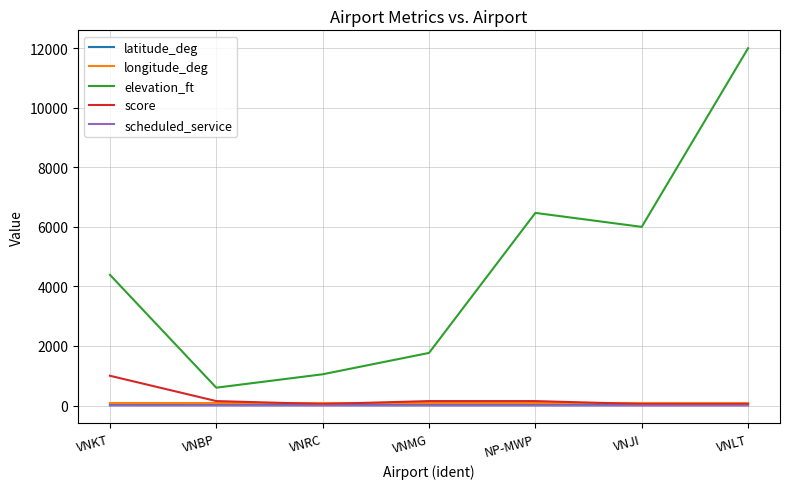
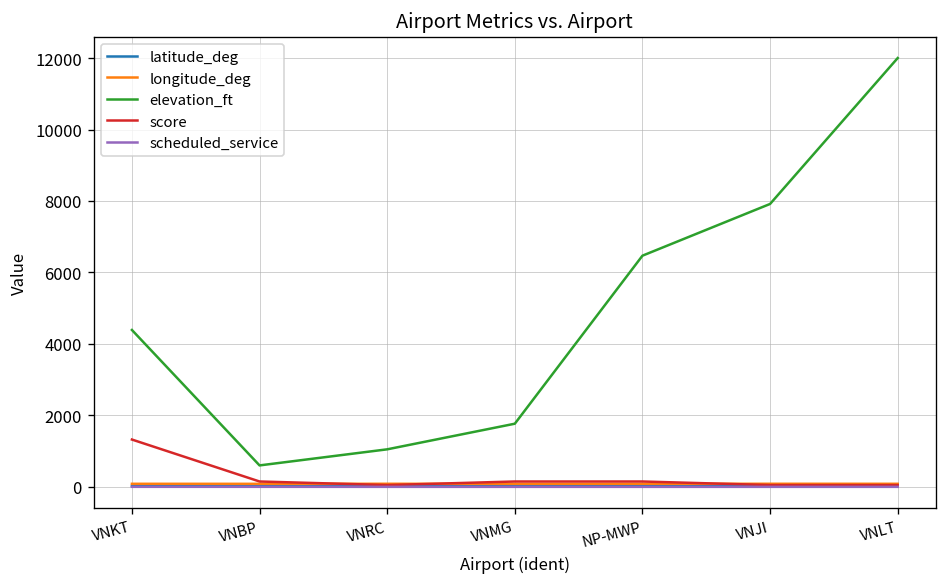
  {
    "elevation_ft": {
      "VNKT": 4400,
      "VNBP": 600,
      "VNRC": 1100,
      "VNMG": 1800,
      "NP-MWP": 6500,
-     "VNJI": 6000,
+     "VNJI": 7900,
      "VNLT": 12000
    },
    "score": {
-     "VNKT": 1000
+     "VNKT": 1300
    }
  }
